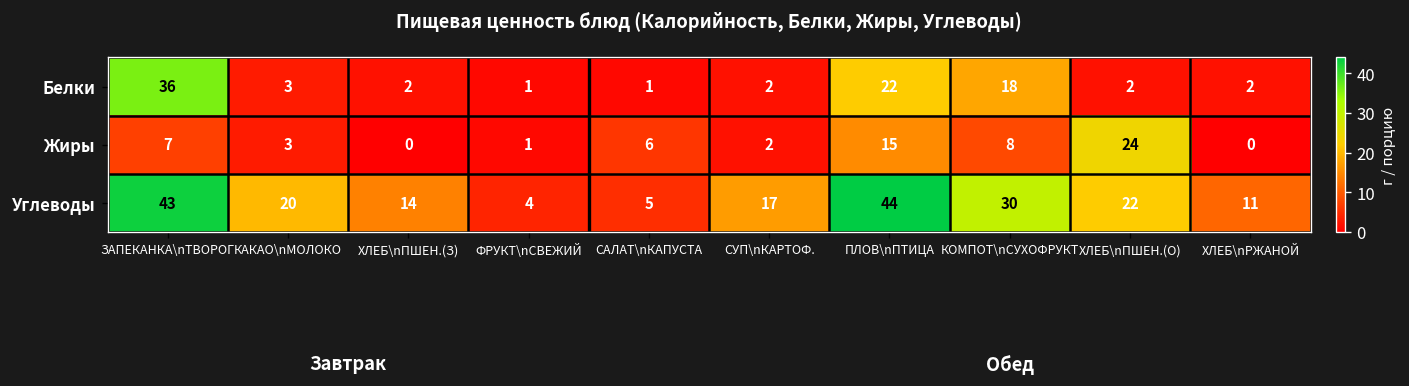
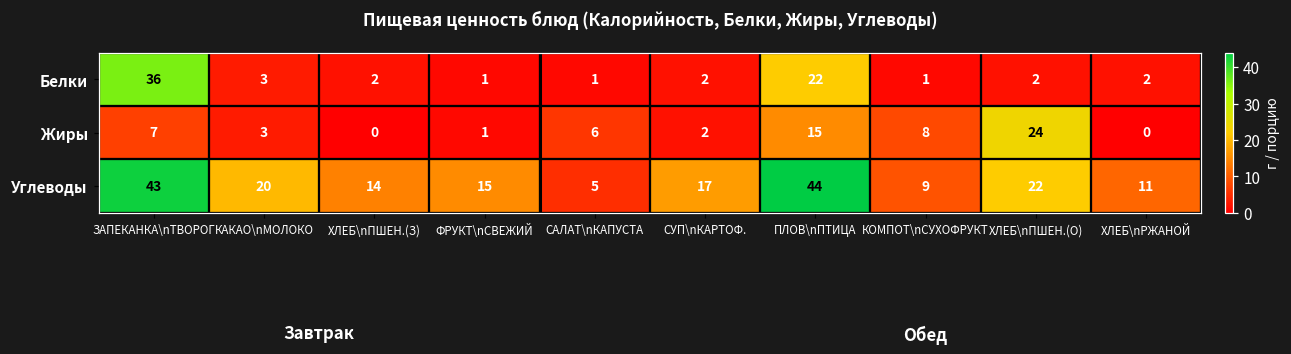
  {
    "Белки": {
      "ЗАПЕКАНКА\\nТВОРОГ": 36,
      "КАКАО\\nМОЛОКО": 3,
      "ХЛЕБ\\nПШЕН.(З)": 2,
      "ФРУКТ\\nСВЕЖИЙ": 1,
      "САЛАТ\\nКАПУСТА": 1,
      "СУП\\nКАРТОФ.": 2,
      "ПЛОВ\\nПТИЦА": 22,
-     "КОМПОТ\\nСУХОФРУКТ": 18,
+     "КОМПОТ\\nСУХОФРУКТ": 1,
      "ХЛЕБ\\nПШЕН.(О)": 2,
      "ХЛЕБ\\nРЖАНОЙ": 2
    },
    "Жиры": {
      "ЗАПЕКАНКА\\nТВОРОГ": 7,
      "КАКАО\\nМОЛОКО": 3,
      "ХЛЕБ\\nПШЕН.(З)": 0,
      "ФРУКТ\\nСВЕЖИЙ": 1,
      "САЛАТ\\nКАПУСТА": 6,
      "СУП\\nКАРТОФ.": 2,
      "ПЛОВ\\nПТИЦА": 15,
      "КОМПОТ\\nСУХОФРУКТ": 8,
      "ХЛЕБ\\nПШЕН.(О)": 24,
      "ХЛЕБ\\nРЖАНОЙ": 0
    },
    "Углеводы": {
      "ЗАПЕКАНКА\\nТВОРОГ": 43,
      "КАКАО\\nМОЛОКО": 20,
      "ХЛЕБ\\nПШЕН.(З)": 14,
-     "ФРУКТ\\nСВЕЖИЙ": 4,
+     "ФРУКТ\\nСВЕЖИЙ": 15,
      "САЛАТ\\nКАПУСТА": 5,
      "СУП\\nКАРТОФ.": 17,
      "ПЛОВ\\nПТИЦА": 44,
-     "КОМПОТ\\nСУХОФРУКТ": 30,
+     "КОМПОТ\\nСУХОФРУКТ": 9,
      "ХЛЕБ\\nПШЕН.(О)": 22,
      "ХЛЕБ\\nРЖАНОЙ": 11
    }
  }
